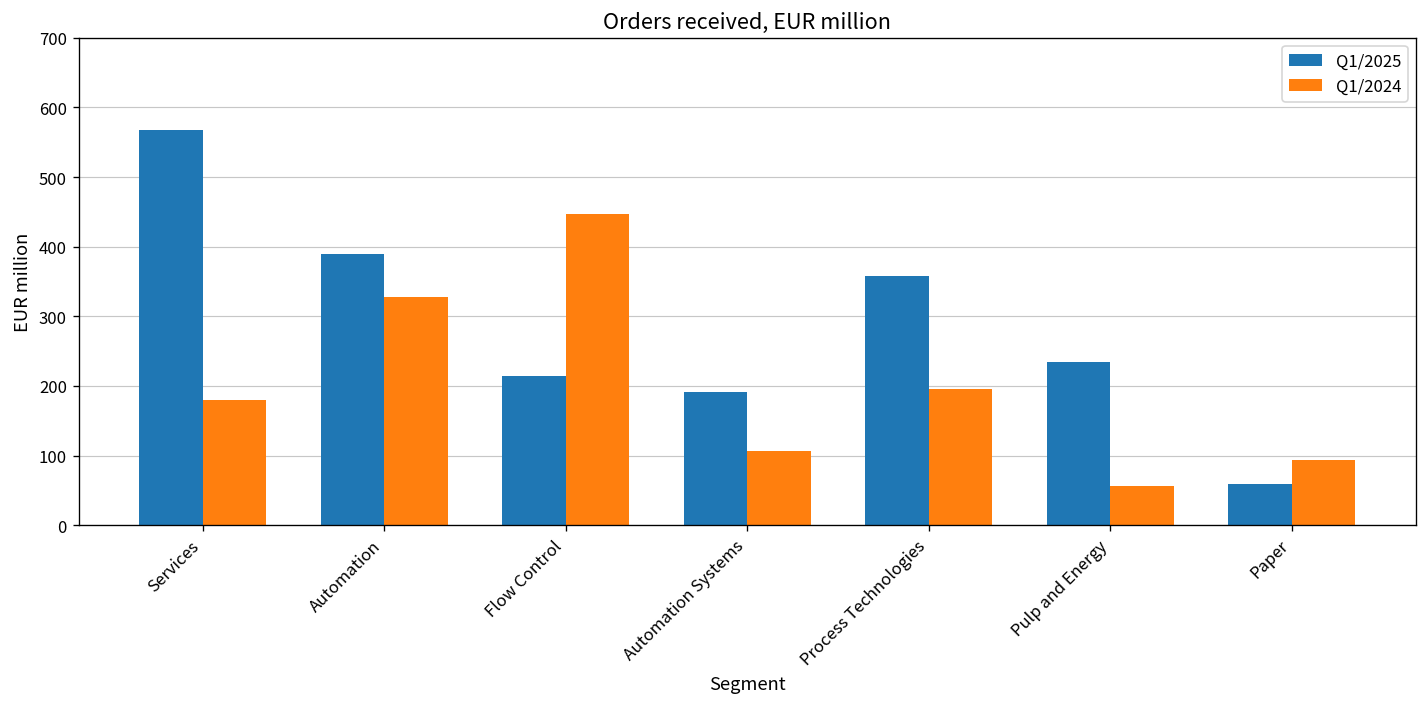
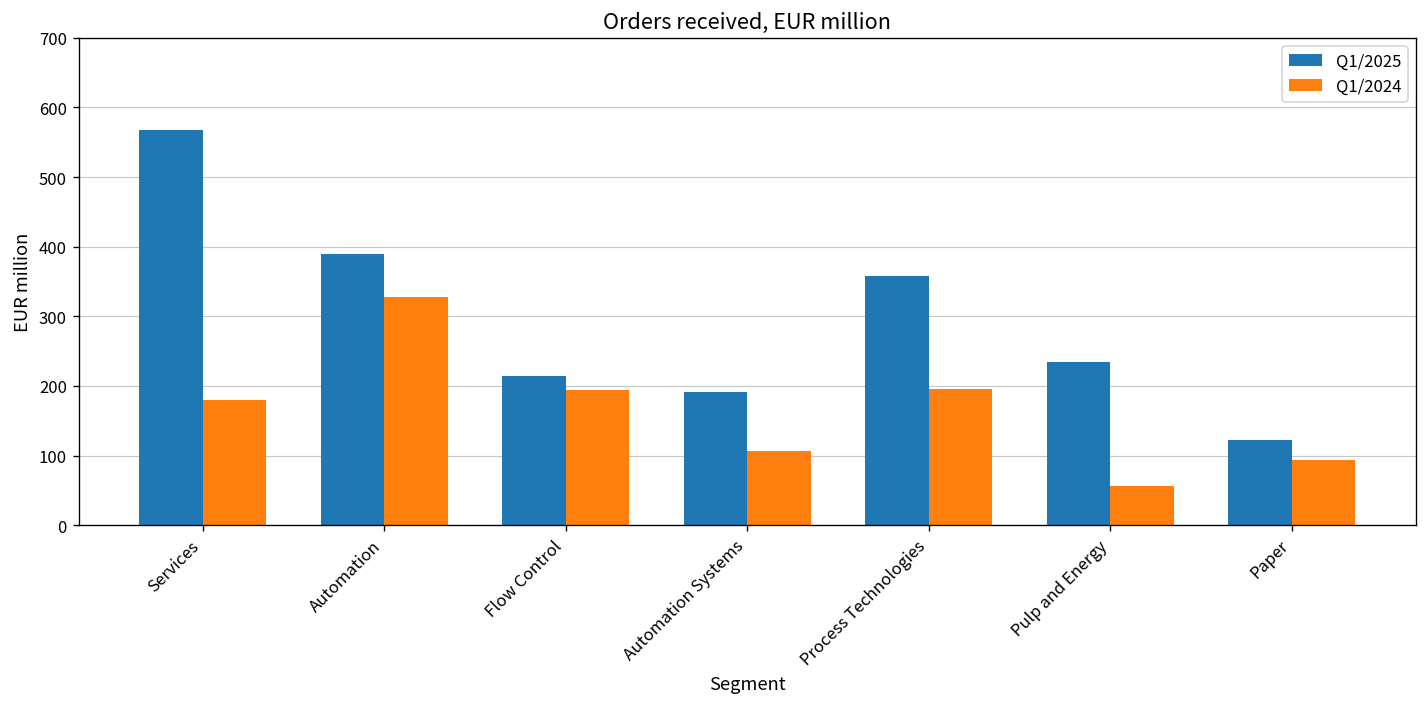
  {
    "Q1/2025": {
      "Services": 570,
      "Automation": 390,
      "Flow Control": 220,
      "Automation Systems": 190,
      "Process Technologies": 360,
      "Pulp and Energy": 240,
-     "Paper": 60
+     "Paper": 120
    },
    "Q1/2024": {
      "Services": 180,
      "Automation": 330,
-     "Flow Control": 450,
+     "Flow Control": 190,
      "Automation Systems": 110,
      "Process Technologies": 200,
      "Pulp and Energy": 60,
      "Paper": 90
    }
  }
